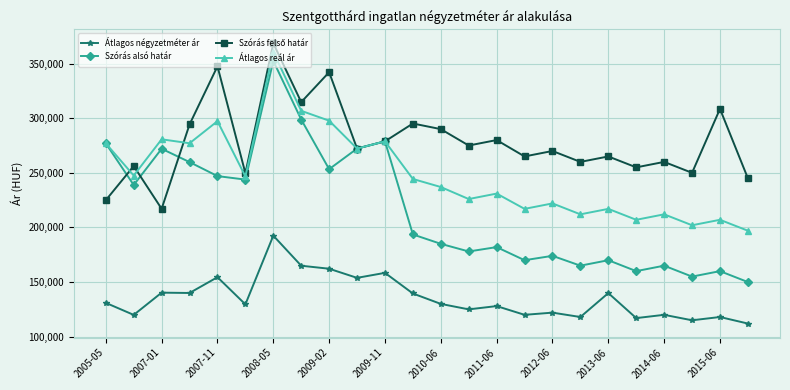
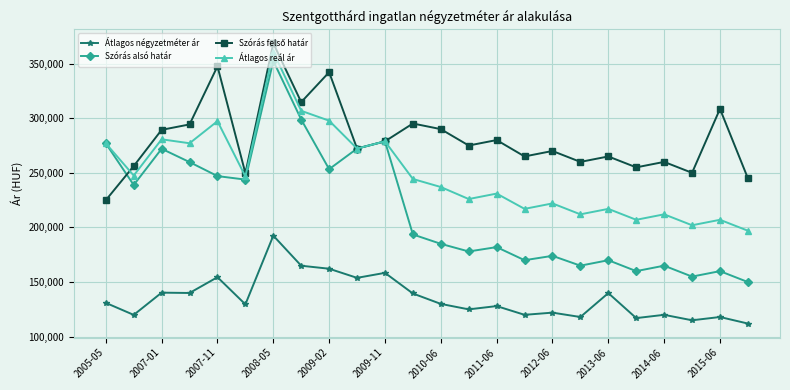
  {
    "Átlagos négyzetméter ár": {
      "2005-05": "131,000",
      "2007-01": "140,000",
      "2007-11": "154,000",
      "2008-05": "192,000",
      "2009-02": "162,000",
      "2009-11": "158,000",
      "2010-06": "130,000",
      "2011-06": "128,000",
      "2012-06": "122,000",
      "2013-06": "140,000",
      "2014-06": "120,000",
      "2015-06": "118,000"
    },
    "Szórás felső határ": {
      "2005-05": "225,000",
-     "2007-01": "217,000",
+     "2007-01": "289,000",
      "2009-02": "342,000",
      "2010-06": "290,000",
      "2011-06": "280,000",
      "2012-06": "270,000",
      "2013-06": "265,000",
      "2014-06": "260,000",
      "2015-06": "309,000"
    }
  }
